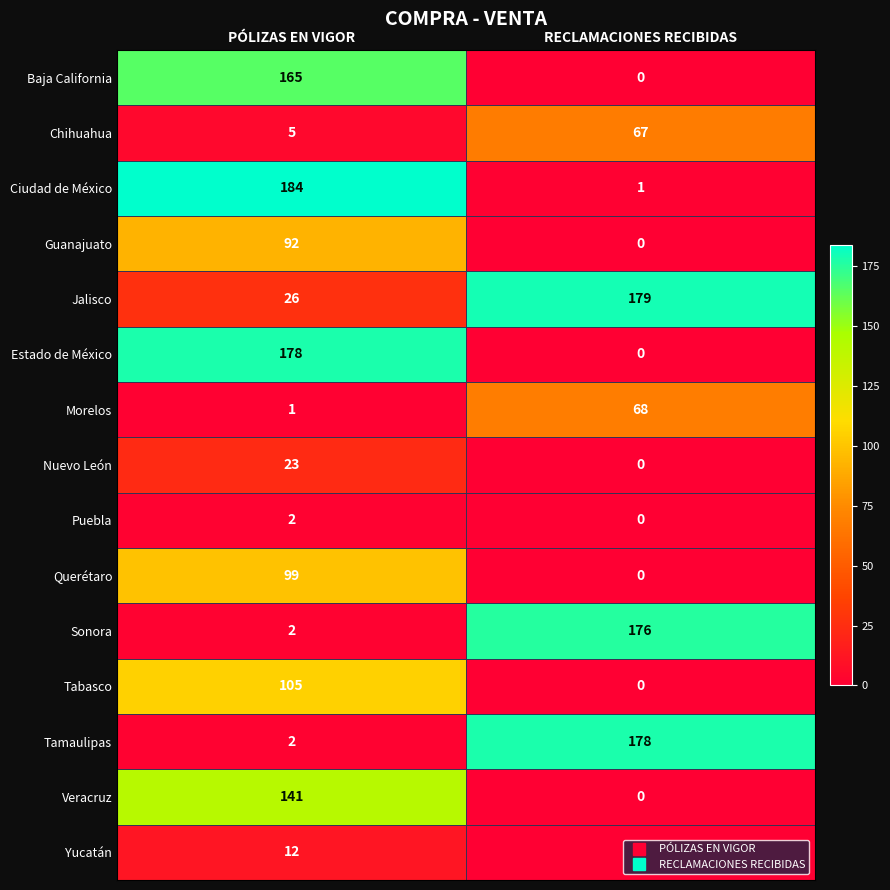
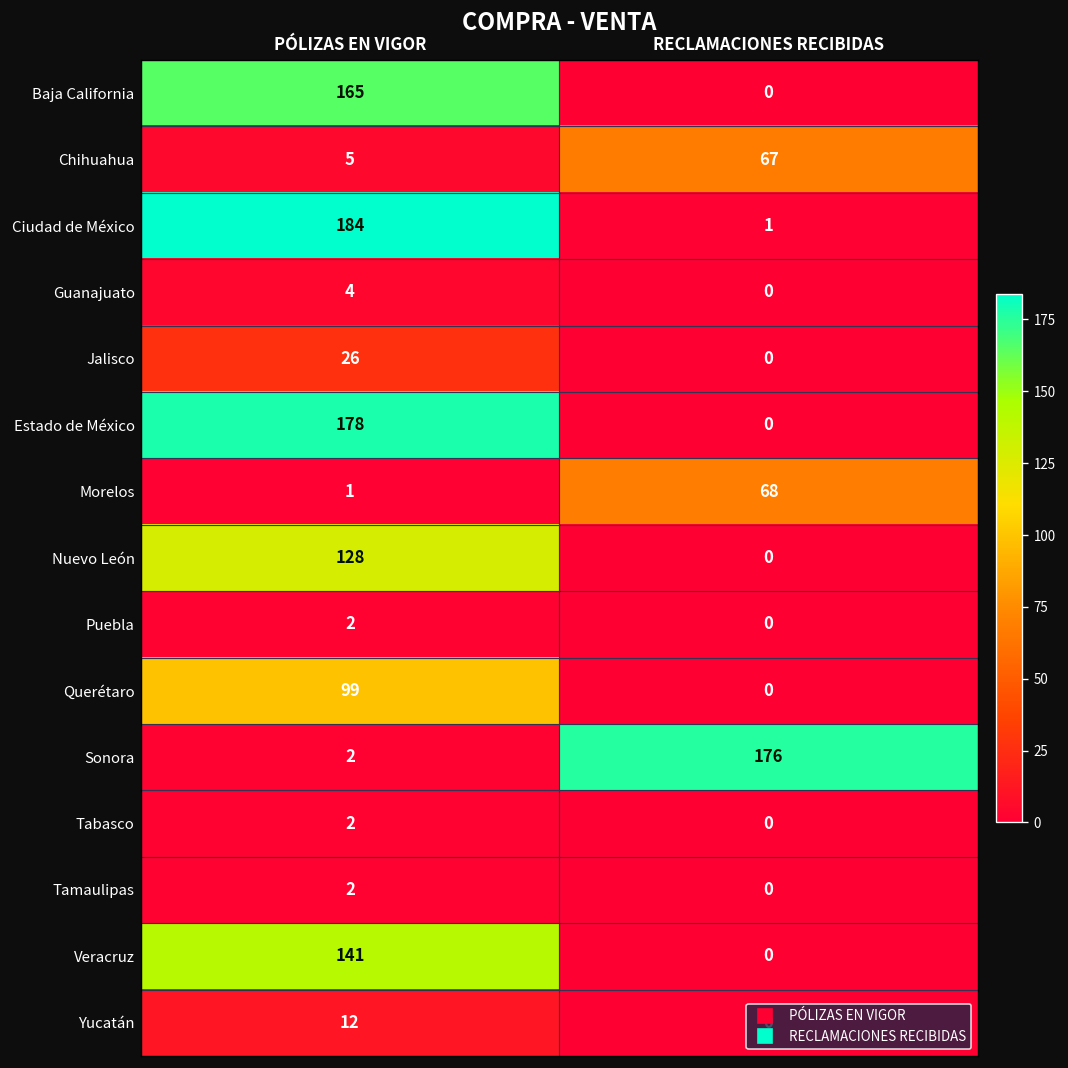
  {
    "Baja California": {
      "PÓLIZAS EN VIGOR": 165,
      "RECLAMACIONES RECIBIDAS": 0
    },
    "Chihuahua": {
      "PÓLIZAS EN VIGOR": 5,
      "RECLAMACIONES RECIBIDAS": 67
    },
    "Ciudad de México": {
      "PÓLIZAS EN VIGOR": 184,
      "RECLAMACIONES RECIBIDAS": 1
    },
    "Guanajuato": {
-     "PÓLIZAS EN VIGOR": 92,
+     "PÓLIZAS EN VIGOR": 4,
      "RECLAMACIONES RECIBIDAS": 0
    },
    "Jalisco": {
      "PÓLIZAS EN VIGOR": 26,
-     "RECLAMACIONES RECIBIDAS": 179
+     "RECLAMACIONES RECIBIDAS": 0
    },
    "Estado de México": {
      "PÓLIZAS EN VIGOR": 178,
      "RECLAMACIONES RECIBIDAS": 0
    },
    "Morelos": {
      "PÓLIZAS EN VIGOR": 1,
      "RECLAMACIONES RECIBIDAS": 68
    },
    "Nuevo León": {
-     "PÓLIZAS EN VIGOR": 23,
+     "PÓLIZAS EN VIGOR": 128,
      "RECLAMACIONES RECIBIDAS": 0
    },
    "Puebla": {
      "PÓLIZAS EN VIGOR": 2,
      "RECLAMACIONES RECIBIDAS": 0
    },
    "Querétaro": {
      "PÓLIZAS EN VIGOR": 99,
      "RECLAMACIONES RECIBIDAS": 0
    },
    "Sonora": {
      "PÓLIZAS EN VIGOR": 2,
      "RECLAMACIONES RECIBIDAS": 176
    },
    "Tabasco": {
-     "PÓLIZAS EN VIGOR": 105,
+     "PÓLIZAS EN VIGOR": 2,
      "RECLAMACIONES RECIBIDAS": 0
    },
    "Tamaulipas": {
      "PÓLIZAS EN VIGOR": 2,
-     "RECLAMACIONES RECIBIDAS": 178
+     "RECLAMACIONES RECIBIDAS": 0
    },
    "Veracruz": {
      "PÓLIZAS EN VIGOR": 141,
      "RECLAMACIONES RECIBIDAS": 0
    },
    "Yucatán": {
      "PÓLIZAS EN VIGOR": 12
    }
  }
